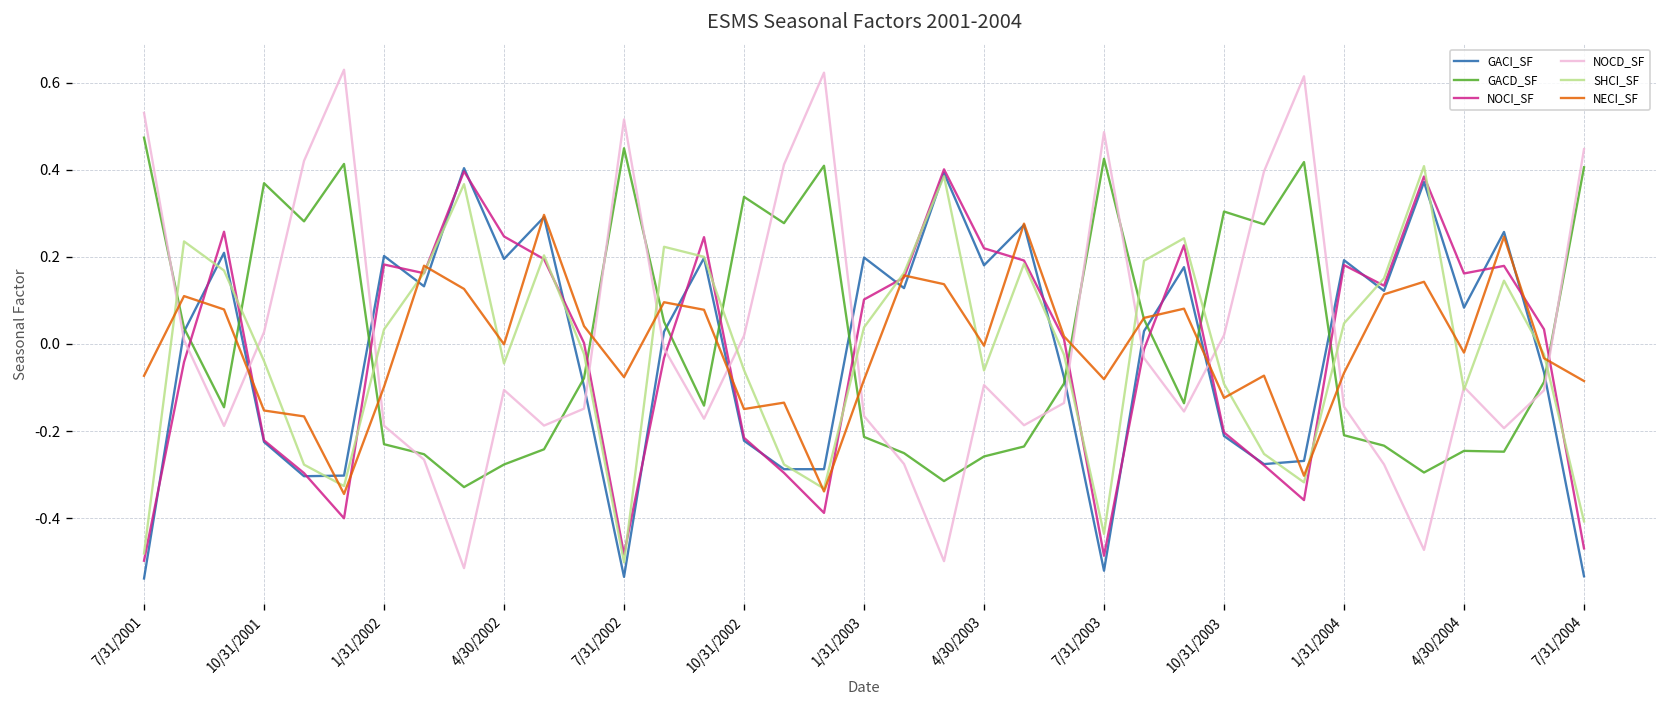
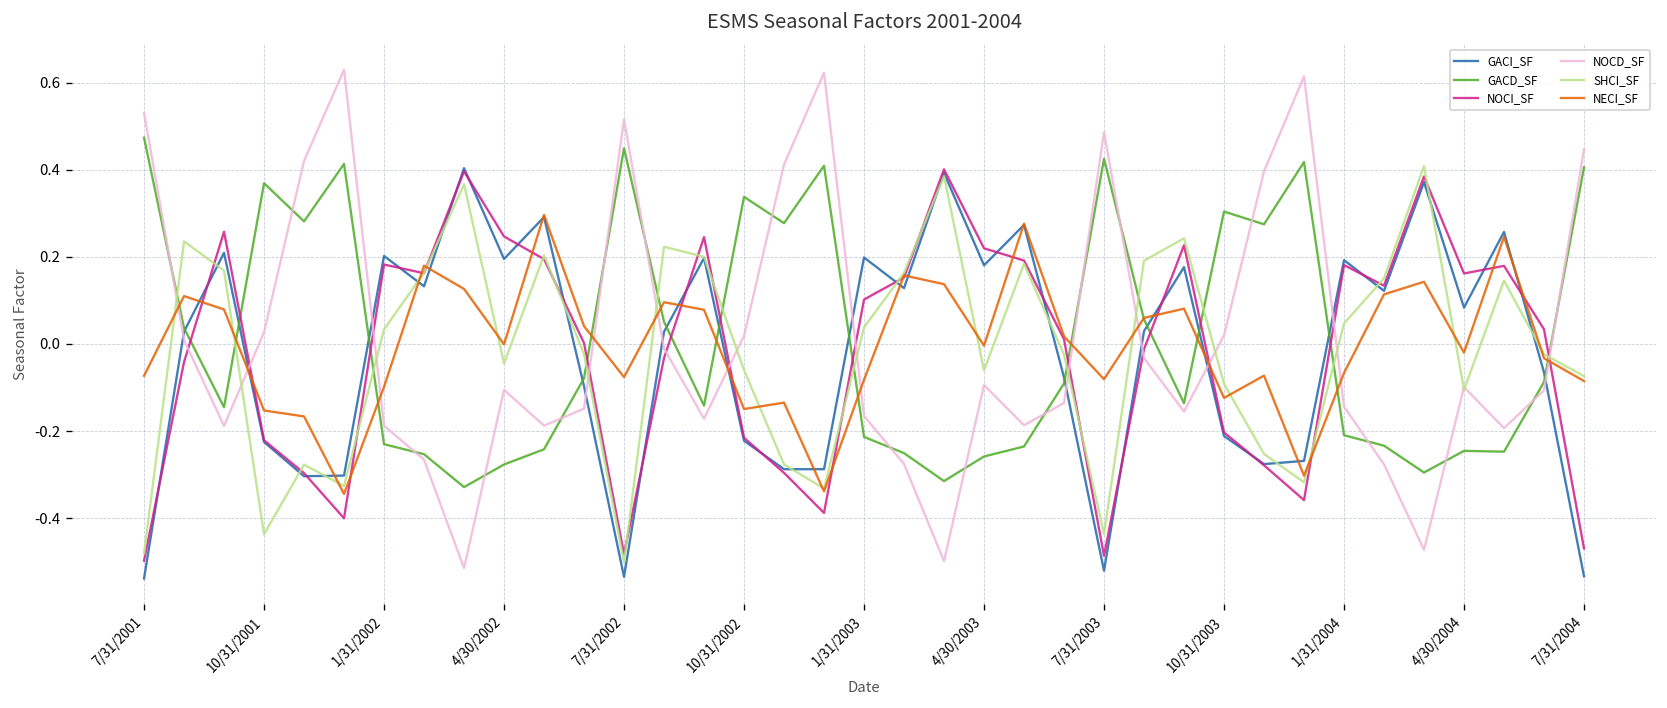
  {
    "GACI_SF": {
      "7/31/2001": -0.54,
      "1/31/2002": 0.20,
      "4/30/2002": 0.20,
      "7/31/2002": -0.53,
      "1/31/2003": 0.20,
      "4/30/2003": 0.18,
      "7/31/2003": -0.52,
      "10/31/2003": -0.21,
      "1/31/2004": 0.19,
      "4/30/2004": 0.08,
      "7/31/2004": -0.53
    },
    "GACD_SF": {
      "7/31/2001": 0.47,
      "10/31/2001": 0.37,
      "1/31/2002": -0.23,
      "4/30/2002": -0.28,
      "7/31/2002": 0.45,
      "10/31/2002": 0.34,
      "1/31/2003": -0.21,
      "4/30/2003": -0.26,
      "7/31/2003": 0.43,
      "10/31/2003": 0.30,
      "1/31/2004": -0.21,
      "4/30/2004": -0.25,
      "7/31/2004": 0.41
    },
    "NOCI_SF": {
      "7/31/2001": -0.50,
      "1/31/2002": 0.18,
      "4/30/2002": 0.25,
      "7/31/2002": -0.48,
      "1/31/2003": 0.10,
      "4/30/2003": 0.22,
      "7/31/2003": -0.49,
      "10/31/2003": -0.20,
      "1/31/2004": 0.18,
      "4/30/2004": 0.16,
      "7/31/2004": -0.47
    },
    "NOCD_SF": {
      "7/31/2001": 0.53,
      "10/31/2001": 0.03,
      "1/31/2002": -0.19,
      "4/30/2002": -0.11,
      "7/31/2002": 0.52,
      "10/31/2002": 0.02,
      "1/31/2003": -0.17,
      "4/30/2003": -0.09,
      "7/31/2003": 0.49,
      "10/31/2003": 0.02,
      "1/31/2004": -0.14,
      "7/31/2004": 0.45
    },
    "SHCI_SF": {
      "7/31/2001": -0.48,
-     "10/31/2001": -0.04,
+     "10/31/2001": -0.44,
      "1/31/2002": 0.03,
      "4/30/2002": -0.04,
      "7/31/2002": -0.50,
      "10/31/2002": -0.06,
      "1/31/2003": 0.04,
      "4/30/2003": -0.06,
      "7/31/2003": -0.44,
      "10/31/2003": -0.09,
      "1/31/2004": 0.05,
-     "7/31/2004": -0.41
+     "7/31/2004": -0.07
    },
    "NECI_SF": {
      "7/31/2001": -0.07,
      "10/31/2001": -0.15,
      "1/31/2002": -0.10,
      "4/30/2002": 0.00,
      "7/31/2002": -0.08,
      "10/31/2002": -0.15,
      "1/31/2003": -0.08,
      "4/30/2003": 0.00,
      "7/31/2003": -0.08,
      "10/31/2003": -0.12,
      "1/31/2004": -0.07,
      "4/30/2004": -0.02,
      "7/31/2004": -0.09
    }
  }
